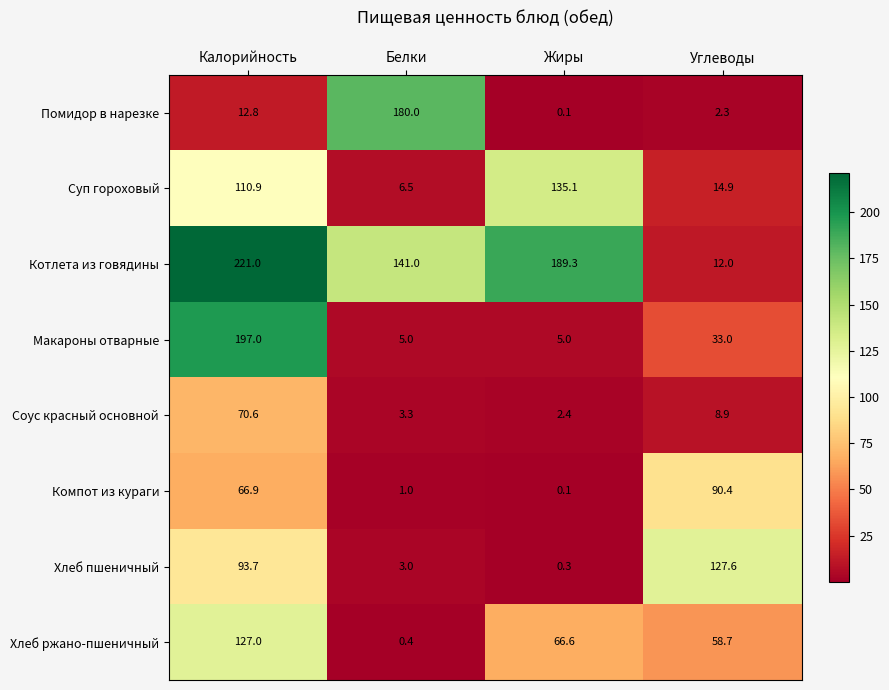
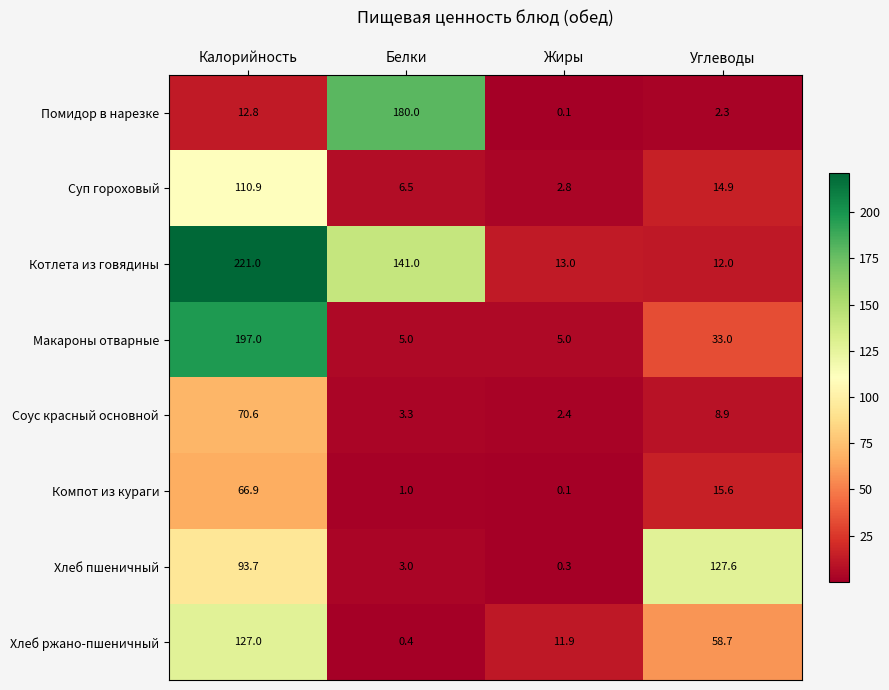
  {
    "Помидор в нарезке": {
      "Калорийность": 12.8,
      "Белки": 180.0,
      "Жиры": 0.1,
      "Углеводы": 2.3
    },
    "Суп гороховый": {
      "Калорийность": 110.9,
      "Белки": 6.5,
-     "Жиры": 135.1,
+     "Жиры": 2.8,
      "Углеводы": 14.9
    },
    "Котлета из говядины": {
      "Калорийность": 221.0,
      "Белки": 141.0,
-     "Жиры": 189.3,
+     "Жиры": 13.0,
      "Углеводы": 12.0
    },
    "Макароны отварные": {
      "Калорийность": 197.0,
      "Белки": 5.0,
      "Жиры": 5.0,
      "Углеводы": 33.0
    },
    "Соус красный основной": {
      "Калорийность": 70.6,
      "Белки": 3.3,
      "Жиры": 2.4,
      "Углеводы": 8.9
    },
    "Компот из кураги": {
      "Калорийность": 66.9,
      "Белки": 1.0,
      "Жиры": 0.1,
-     "Углеводы": 90.4
+     "Углеводы": 15.6
    },
    "Хлеб пшеничный": {
      "Калорийность": 93.7,
      "Белки": 3.0,
      "Жиры": 0.3,
      "Углеводы": 127.6
    },
    "Хлеб ржано-пшеничный": {
      "Калорийность": 127.0,
      "Белки": 0.4,
-     "Жиры": 66.6,
+     "Жиры": 11.9,
      "Углеводы": 58.7
    }
  }
